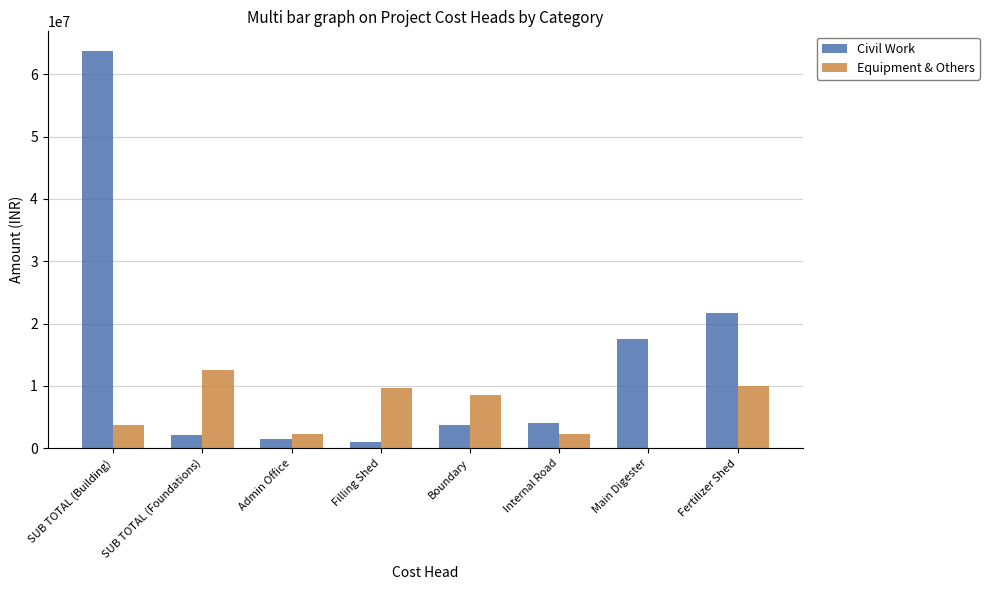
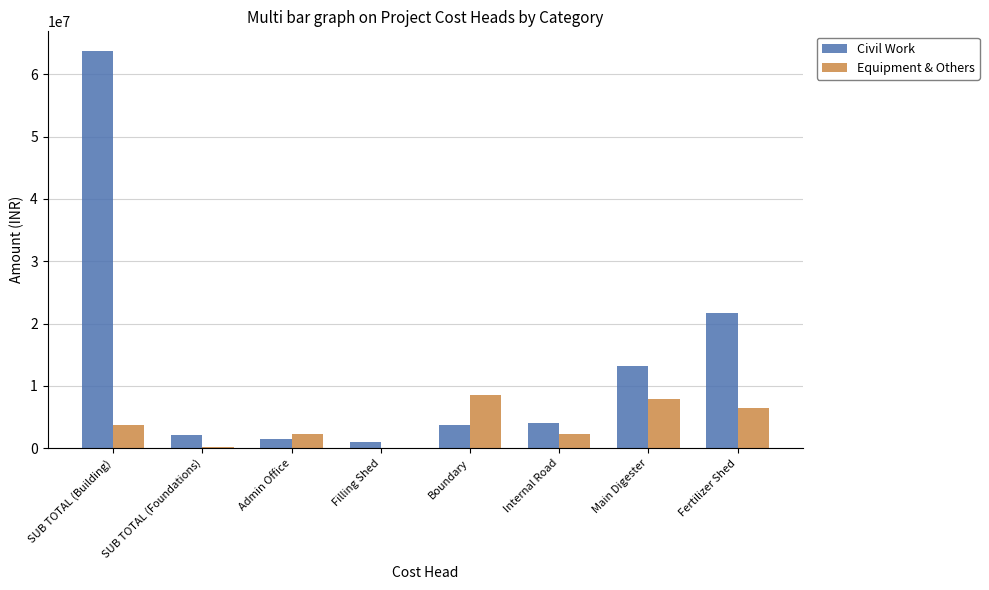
  {
    "Civil Work": {
      "SUB TOTAL (Building)": 64000000,
      "SUB TOTAL (Foundations)": 2000000,
      "Admin Office": 2000000,
      "Filling Shed": 1000000,
      "Boundary": 4000000,
      "Internal Road": 4000000,
-     "Main Digester": 18000000,
+     "Main Digester": 13000000,
      "Fertilizer Shed": 22000000
    },
    "Equipment & Others": {
      "SUB TOTAL (Building)": 4000000,
-     "SUB TOTAL (Foundations)": 13000000,
+     "SUB TOTAL (Foundations)": 0,
      "Admin Office": 2000000,
-     "Filling Shed": 10000000,
+     "Filling Shed": 0,
      "Boundary": 9000000,
      "Internal Road": 2000000,
-     "Main Digester": 0,
-     "Fertilizer Shed": 10000000
+     "Main Digester": 8000000,
+     "Fertilizer Shed": 6000000
    }
  }
